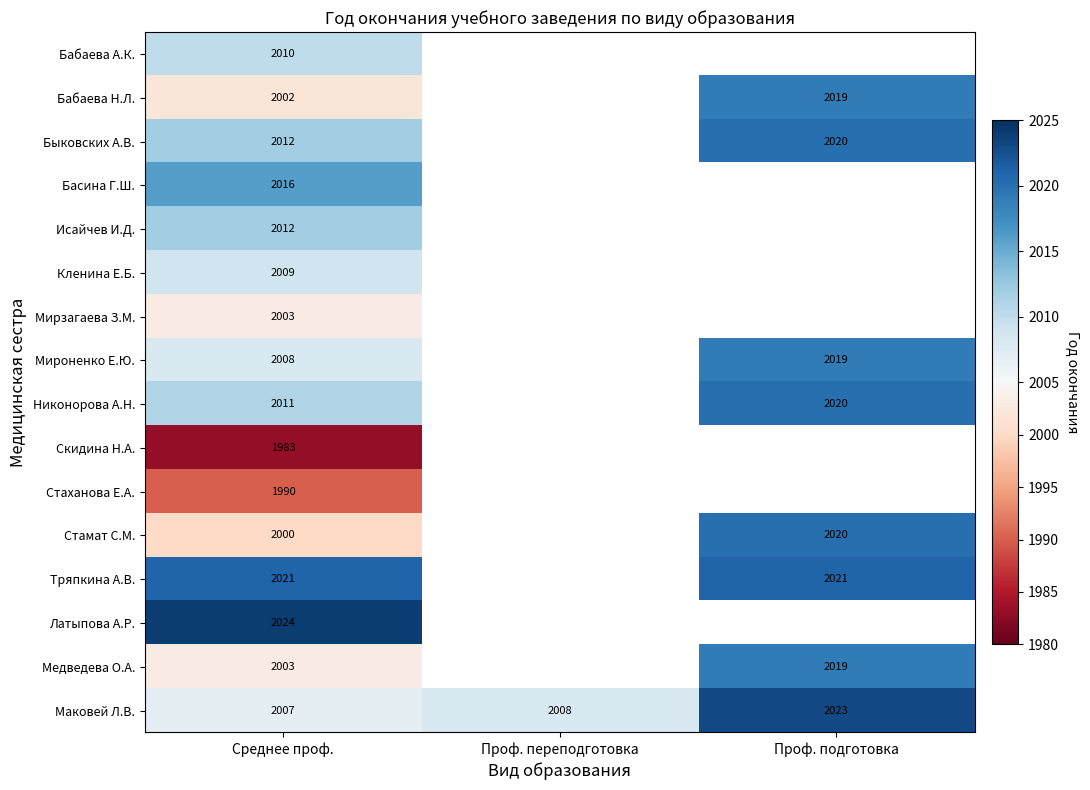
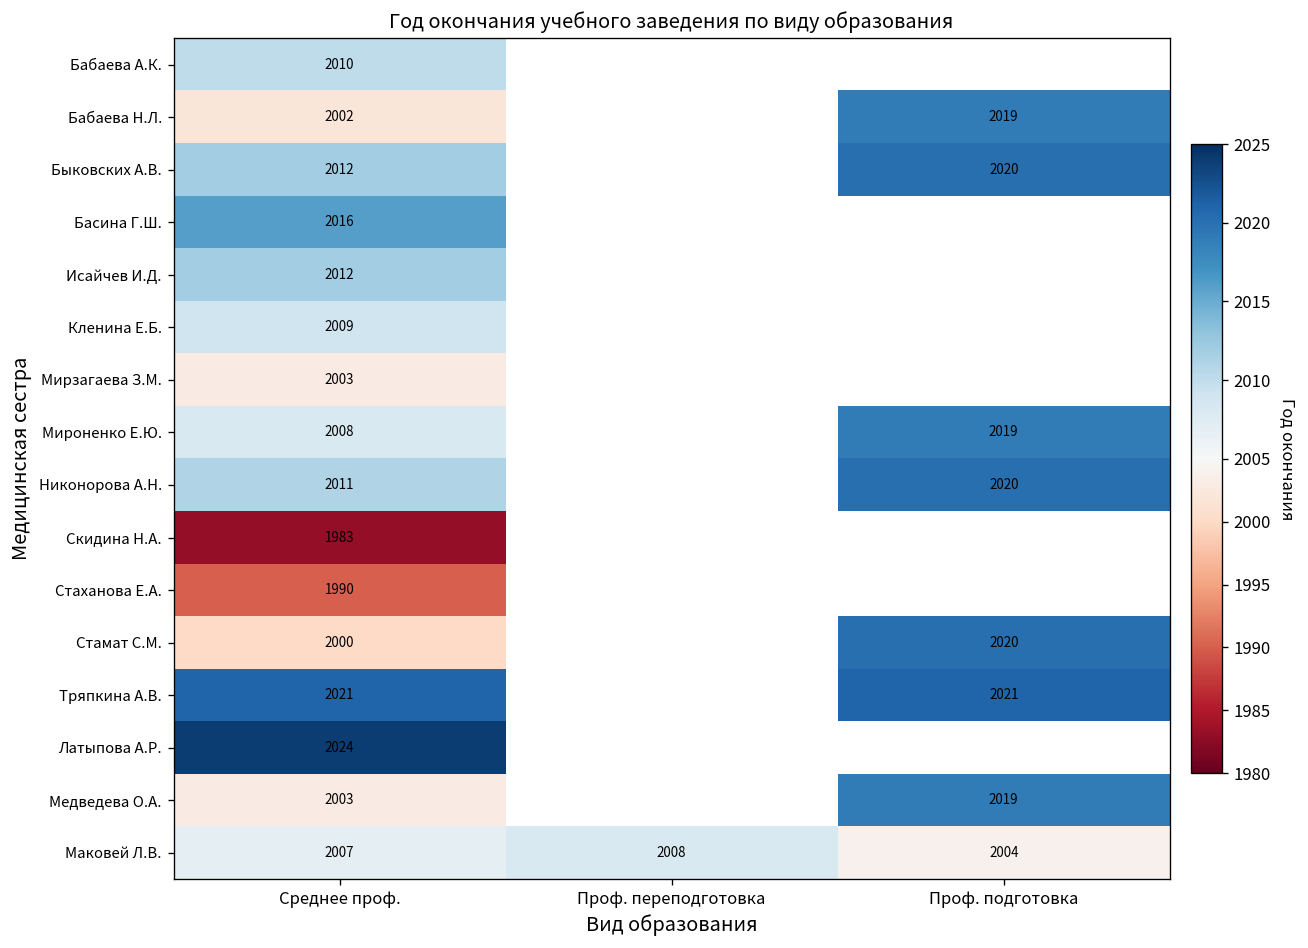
  {
    "Бабаева А.К.": {
      "Среднее проф.": 2010
    },
    "Бабаева Н.Л.": {
      "Среднее проф.": 2002,
      "Проф. подготовка": 2019
    },
    "Быковских А.В.": {
      "Среднее проф.": 2012,
      "Проф. подготовка": 2020
    },
    "Басина Г.Ш.": {
      "Среднее проф.": 2016
    },
    "Исайчев И.Д.": {
      "Среднее проф.": 2012
    },
    "Кленина Е.Б.": {
      "Среднее проф.": 2009
    },
    "Мирзагаева З.М.": {
      "Среднее проф.": 2003
    },
    "Мироненко Е.Ю.": {
      "Среднее проф.": 2008,
      "Проф. подготовка": 2019
    },
    "Никонорова А.Н.": {
      "Среднее проф.": 2011,
      "Проф. подготовка": 2020
    },
    "Скидина Н.А.": {
      "Среднее проф.": 1983
    },
    "Стаханова Е.А.": {
      "Среднее проф.": 1990
    },
    "Стамат С.М.": {
      "Среднее проф.": 2000,
      "Проф. подготовка": 2020
    },
    "Тряпкина А.В.": {
      "Среднее проф.": 2021,
      "Проф. подготовка": 2021
    },
    "Латыпова А.Р.": {
      "Среднее проф.": 2024
    },
    "Медведева О.А.": {
      "Среднее проф.": 2003,
      "Проф. подготовка": 2019
    },
    "Маковей Л.В.": {
      "Среднее проф.": 2007,
      "Проф. переподготовка": 2008,
-     "Проф. подготовка": 2023
+     "Проф. подготовка": 2004
    }
  }
